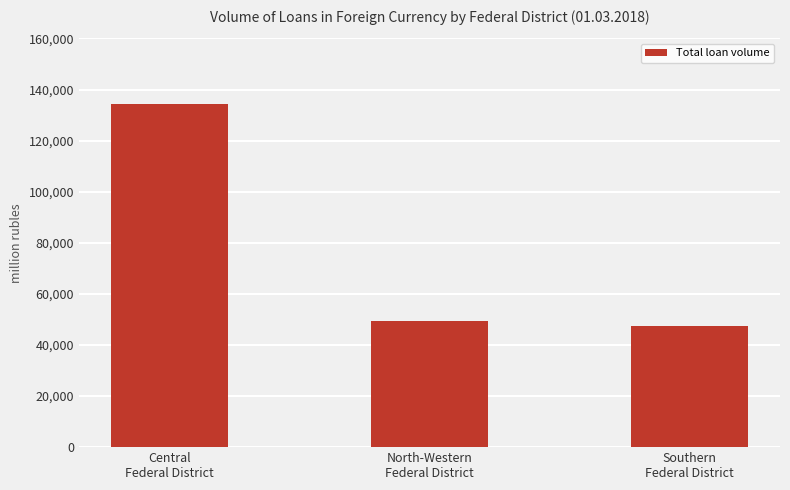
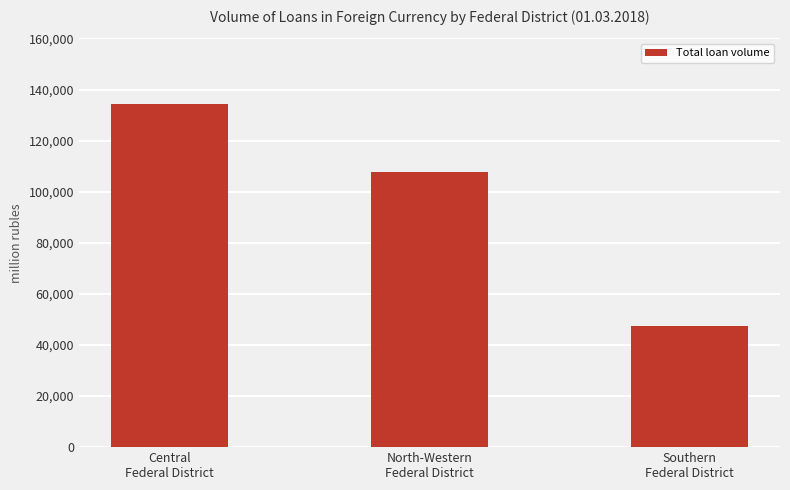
  {
    "Central Federal District": "134,000",
-   "North-Western Federal District": "50,000",
+   "North-Western Federal District": "108,000",
    "Southern Federal District": "47,000"
  }
